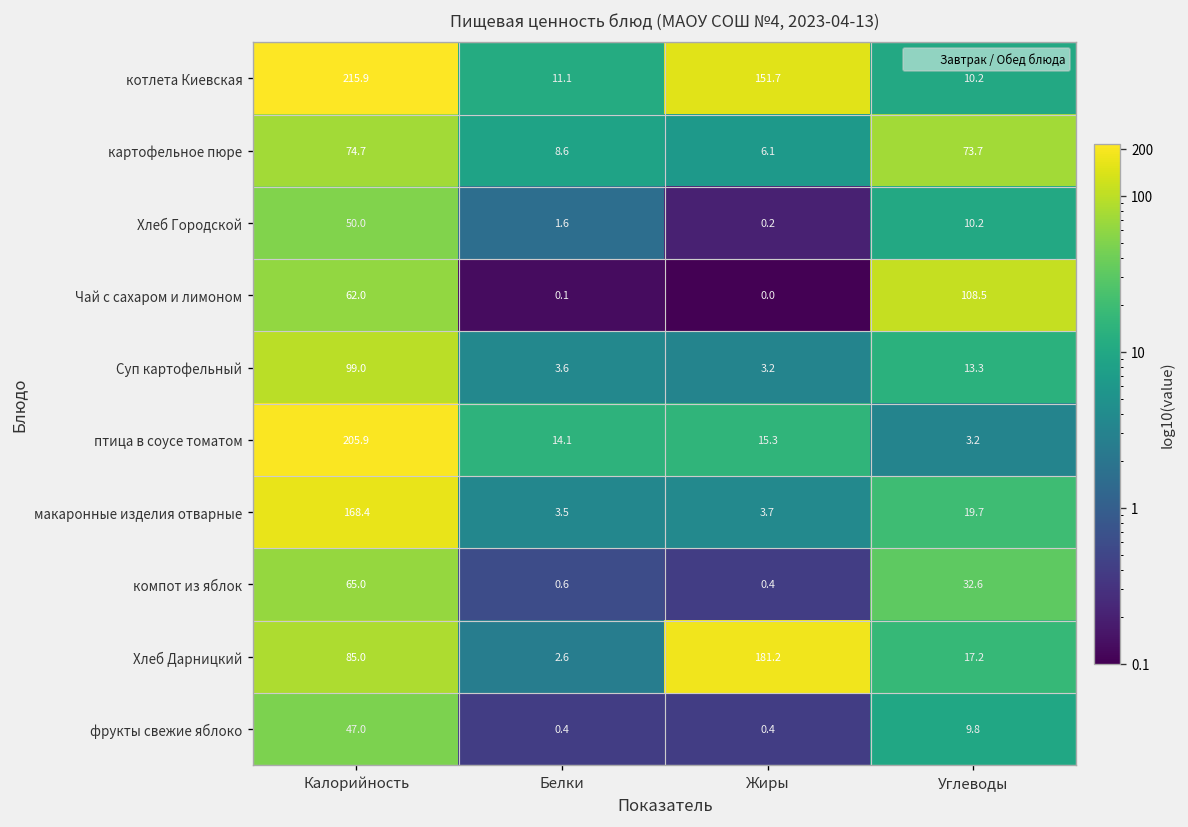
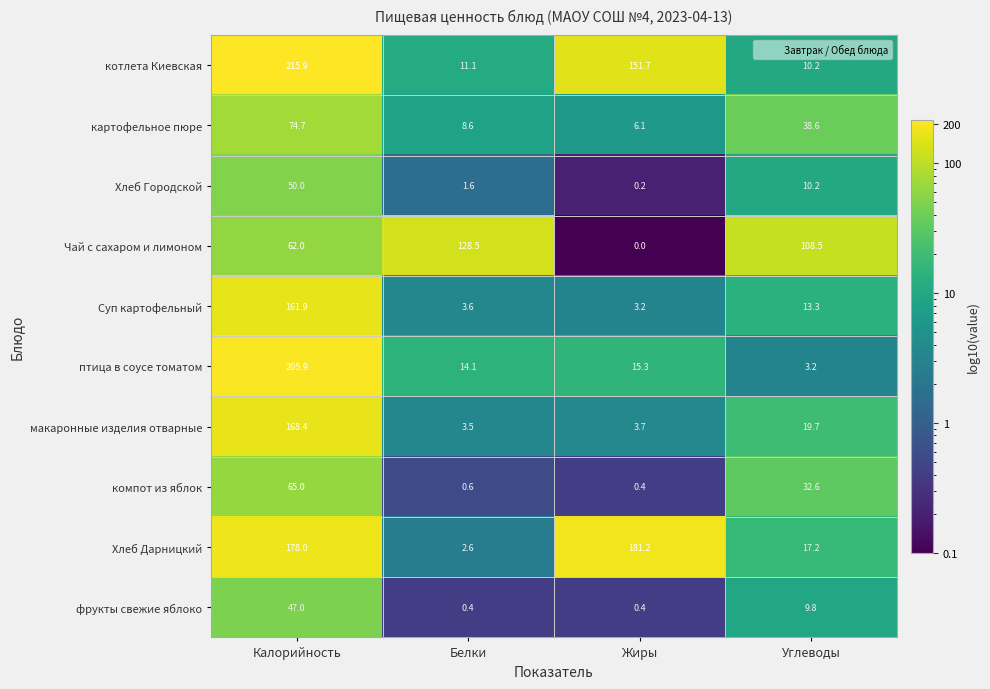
  {
    "котлета Киевская": {
      "Калорийность": 215.9,
      "Белки": 11.1,
      "Жиры": 151.7,
      "Углеводы": 10.2
    },
    "картофельное пюре": {
      "Калорийность": 74.7,
      "Белки": 8.6,
      "Жиры": 6.1,
-     "Углеводы": 73.7
+     "Углеводы": 38.6
    },
    "Хлеб Городской": {
      "Калорийность": 50.0,
      "Белки": 1.6,
      "Жиры": 0.2,
      "Углеводы": 10.2
    },
    "Чай с сахаром и лимоном": {
      "Калорийность": 62.0,
-     "Белки": 0.1,
+     "Белки": 128.5,
      "Жиры": 0.0,
      "Углеводы": 108.5
    },
    "Суп картофельный": {
-     "Калорийность": 99.0,
+     "Калорийность": 161.9,
      "Белки": 3.6,
      "Жиры": 3.2,
      "Углеводы": 13.3
    },
    "птица в соусе томатом": {
      "Калорийность": 205.9,
      "Белки": 14.1,
      "Жиры": 15.3,
      "Углеводы": 3.2
    },
    "макаронные изделия отварные": {
      "Калорийность": 168.4,
      "Белки": 3.5,
      "Жиры": 3.7,
      "Углеводы": 19.7
    },
    "компот из яблок": {
      "Калорийность": 65.0,
      "Белки": 0.6,
      "Жиры": 0.4,
      "Углеводы": 32.6
    },
    "Хлеб Дарницкий": {
-     "Калорийность": 85.0,
+     "Калорийность": 178.0,
      "Белки": 2.6,
      "Жиры": 181.2,
      "Углеводы": 17.2
    },
    "фрукты свежие яблоко": {
      "Калорийность": 47.0,
      "Белки": 0.4,
      "Жиры": 0.4,
      "Углеводы": 9.8
    }
  }
